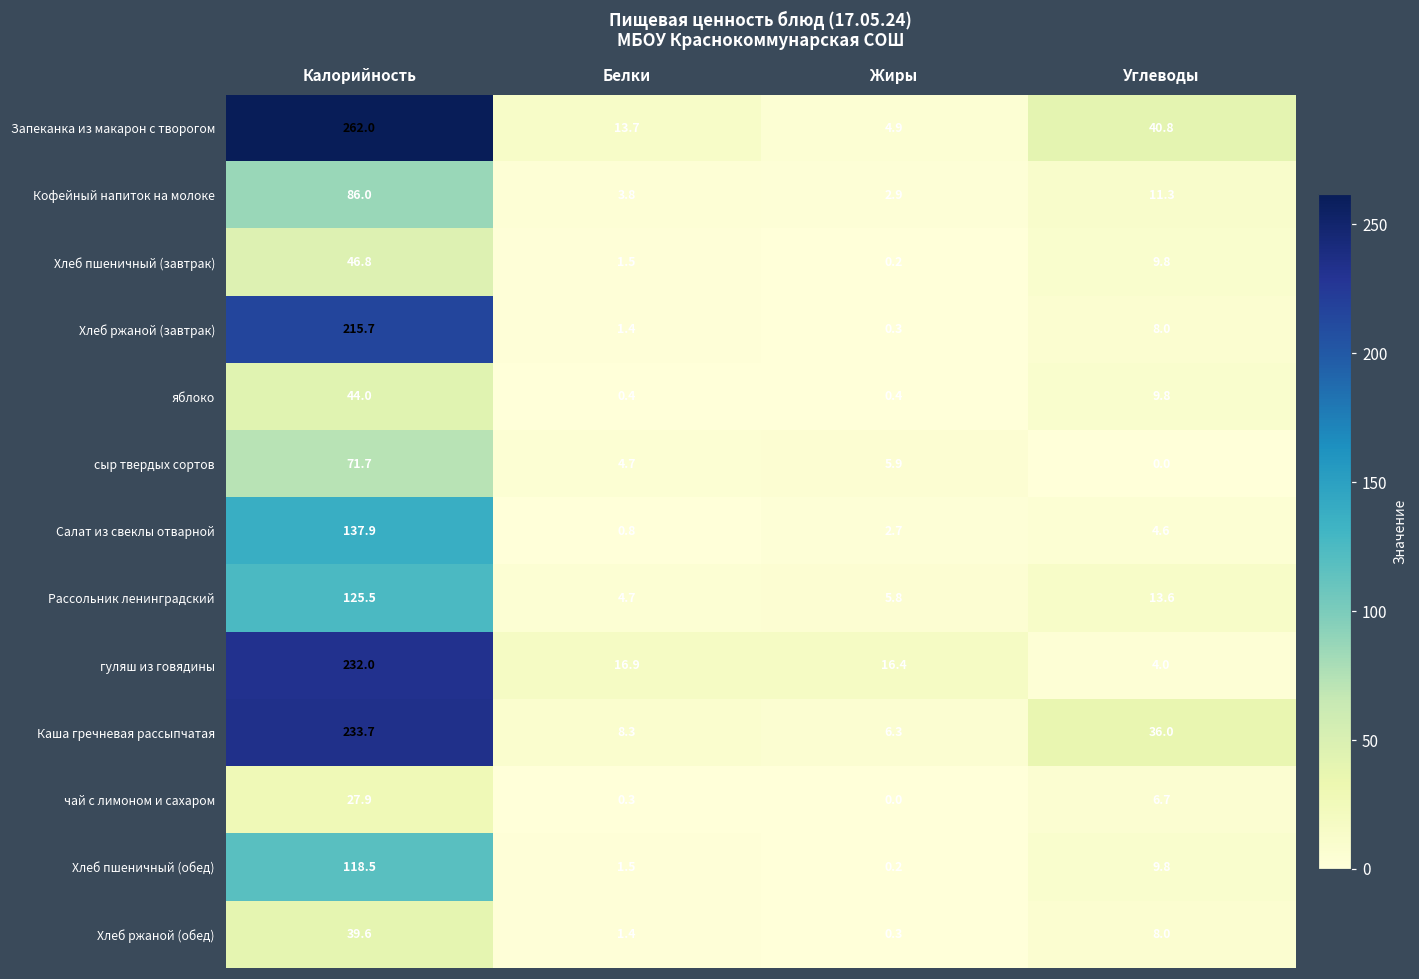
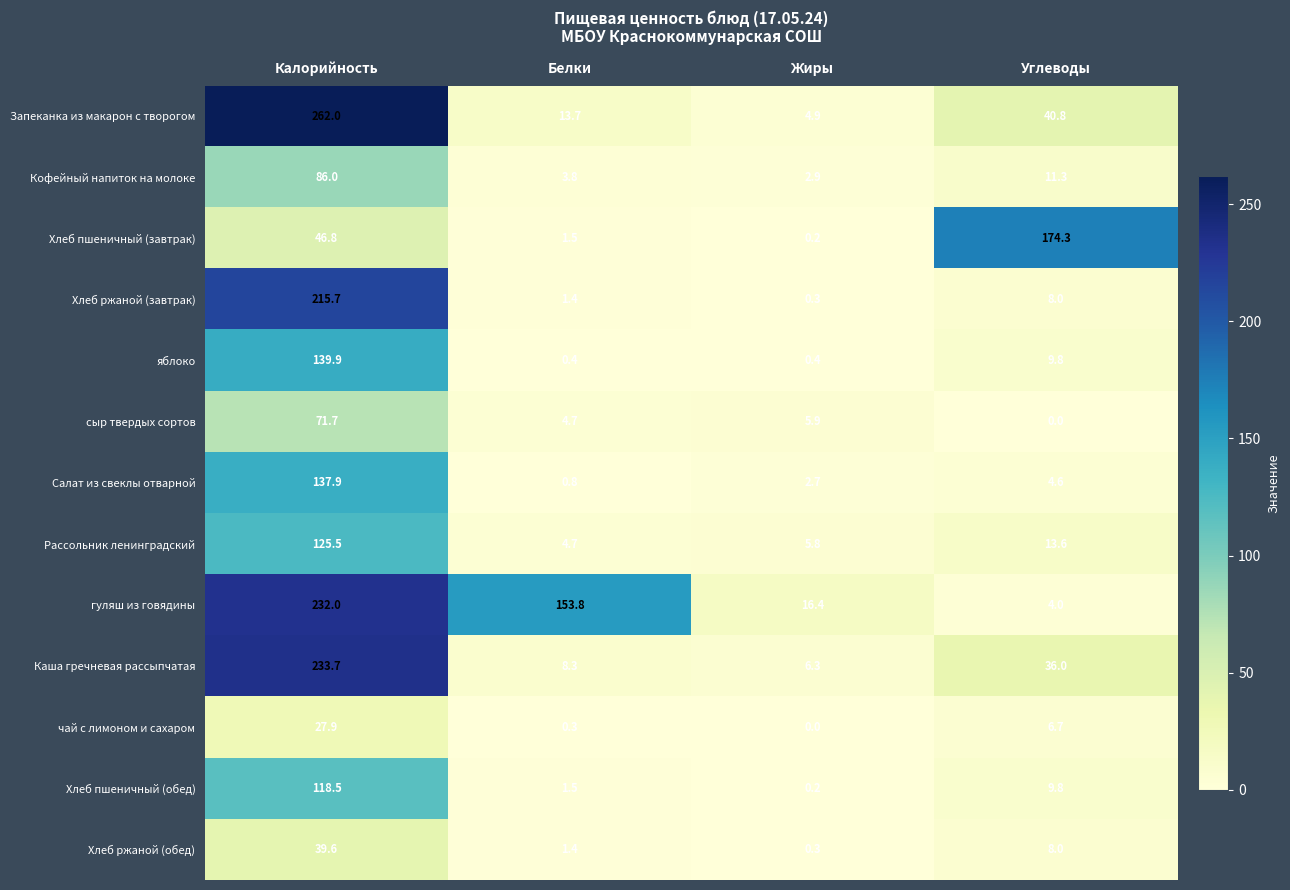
  {
    "Запеканка из макарон с творогом": {
      "Калорийность": 262.0,
      "Белки": 13.7,
      "Углеводы": 40.8
    },
    "Кофейный напиток на молоке": {
      "Калорийность": 86.0,
      "Углеводы": 11.3
    },
    "Хлеб пшеничный (завтрак)": {
      "Калорийность": 46.8,
-     "Углеводы": 9.8
+     "Углеводы": 174.3
    },
    "Хлеб ржаной (завтрак)": {
      "Калорийность": 215.7
    },
    "яблоко": {
-     "Калорийность": 44.0,
+     "Калорийность": 139.9,
      "Углеводы": 9.8
    },
    "сыр твердых сортов": {
      "Калорийность": 71.7
    },
    "Салат из свеклы отварной": {
      "Калорийность": 137.9
    },
    "Рассольник ленинградский": {
      "Калорийность": 125.5,
      "Углеводы": 13.6
    },
    "гуляш из говядины": {
      "Калорийность": 232.0,
-     "Белки": 16.9,
+     "Белки": 153.8,
      "Жиры": 16.4
    },
    "Каша гречневая рассыпчатая": {
      "Калорийность": 233.7,
      "Белки": 8.3,
      "Углеводы": 36.0
    },
    "чай с лимоном и сахаром": {
      "Калорийность": 27.9
    },
    "Хлеб пшеничный (обед)": {
      "Калорийность": 118.5,
      "Углеводы": 9.8
    },
    "Хлеб ржаной (обед)": {
      "Калорийность": 39.6
    }
  }
